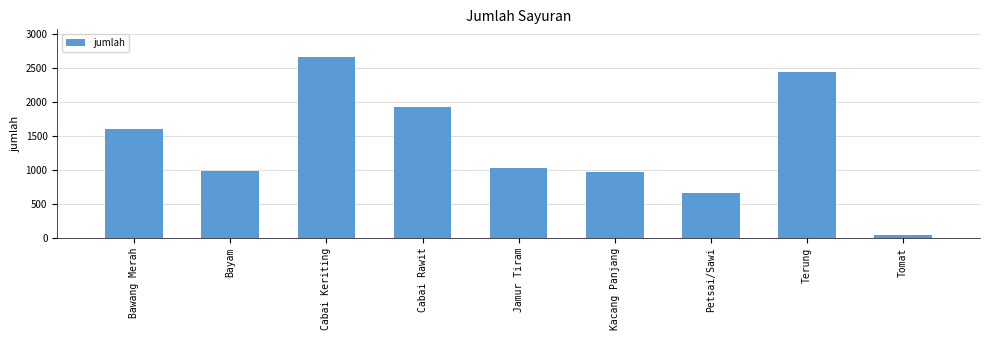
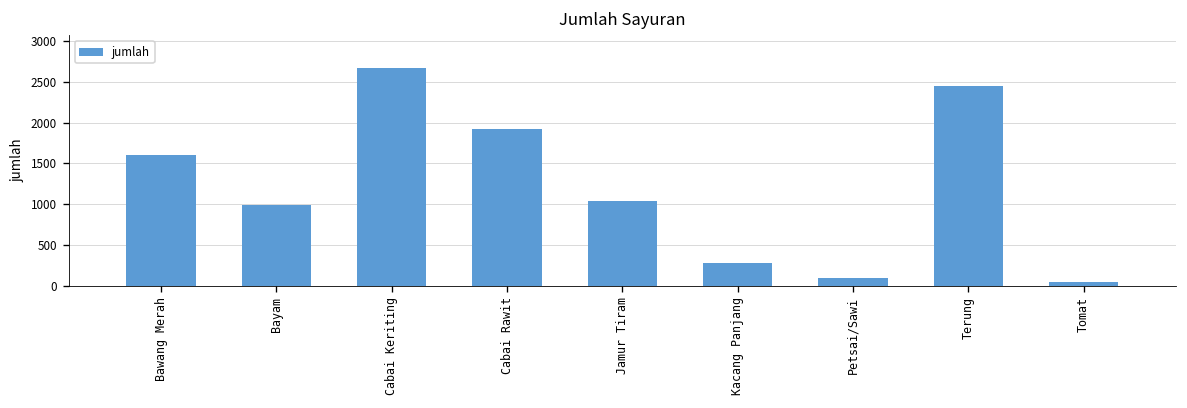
  {
    "Bawang Merah": 1600,
    "Bayam": 1000,
    "Cabai Keriting": 2700,
    "Cabai Rawit": 1900,
    "Jamur Tiram": 1000,
-   "Kacang Panjang": 1000,
-   "Petsai/Sawi": 700,
+   "Kacang Panjang": 300,
+   "Petsai/Sawi": 100,
    "Terung": 2400,
    "Tomat": 0
  }
